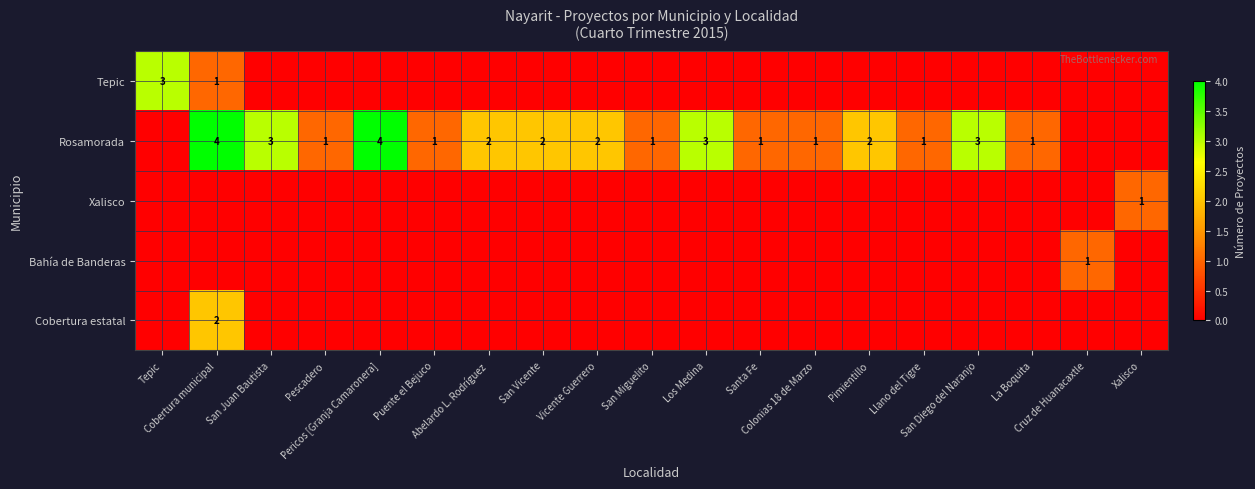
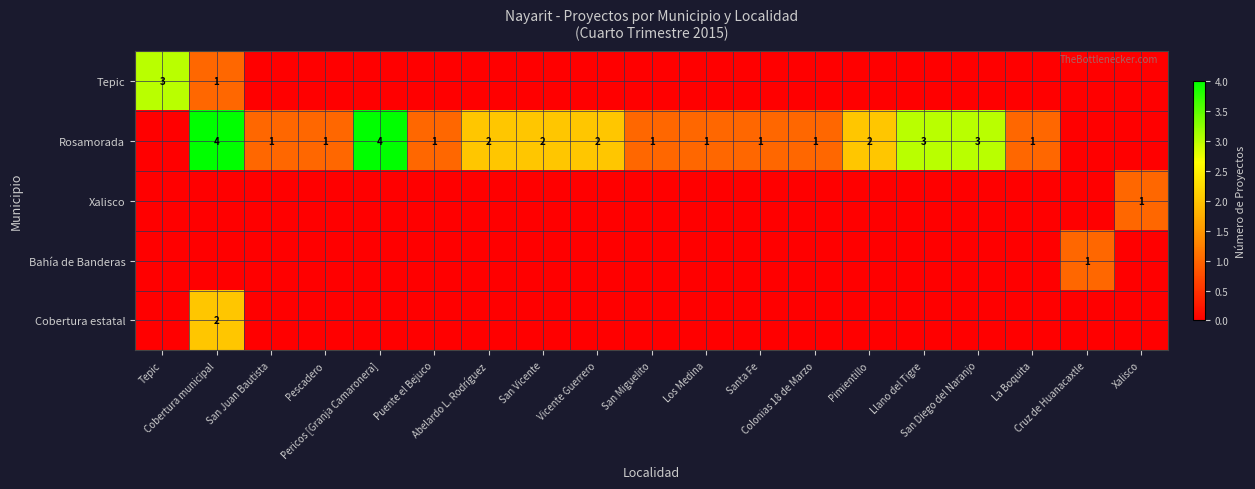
  {
    "Tepic": {
      "Tepic": 3,
      "Cobertura municipal": 1
    },
    "Rosamorada": {
      "Cobertura municipal": 4,
-     "San Juan Bautista": 3,
+     "San Juan Bautista": 1,
      "Pescadero": 1,
      "Pericos [Granja Camaronera]": 4,
      "Puente el Bejuco": 1,
      "Abelardo L. Rodríguez": 2,
      "San Vicente": 2,
      "Vicente Guerrero": 2,
      "San Miguelito": 1,
-     "Los Medina": 3,
+     "Los Medina": 1,
      "Santa Fe": 1,
      "Colonias 18 de Marzo": 1,
      "Pimientillo": 2,
-     "Llano del Tigre": 1,
+     "Llano del Tigre": 3,
      "San Diego del Naranjo": 3,
      "La Boquita": 1
    },
    "Xalisco": {
      "Xalisco": 1
    },
    "Bahía de Banderas": {
      "Cruz de Huanacaxtle": 1
    },
    "Cobertura estatal": {
      "Cobertura municipal": 2
    }
  }
